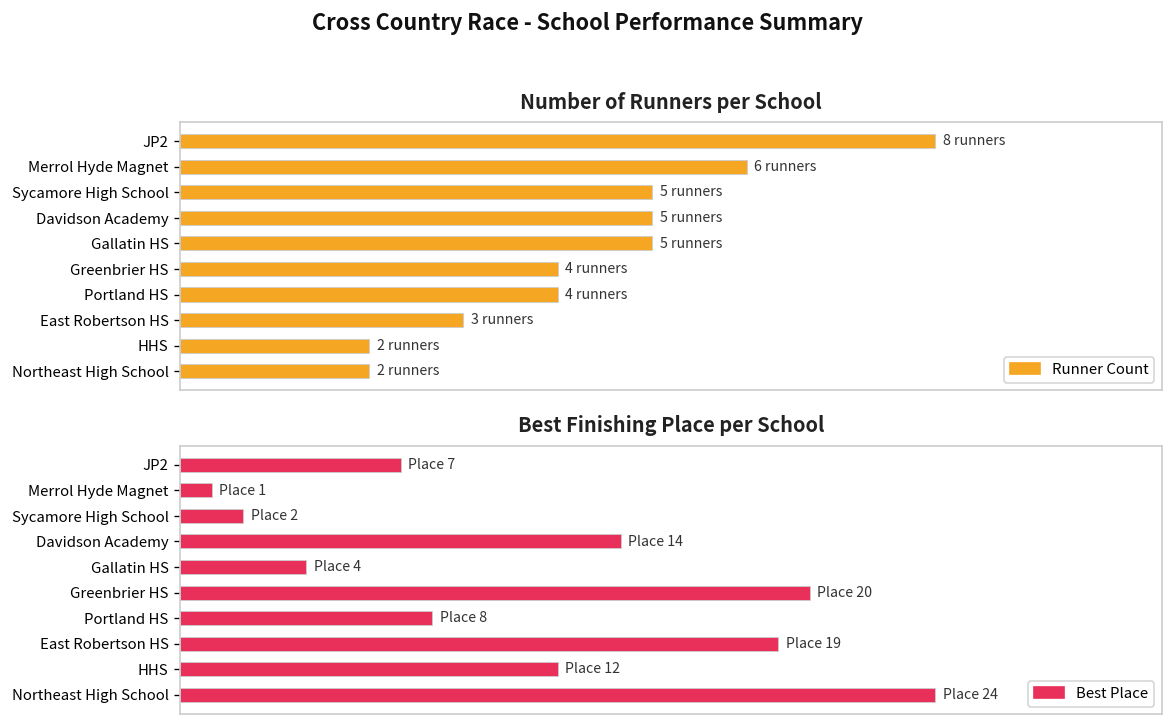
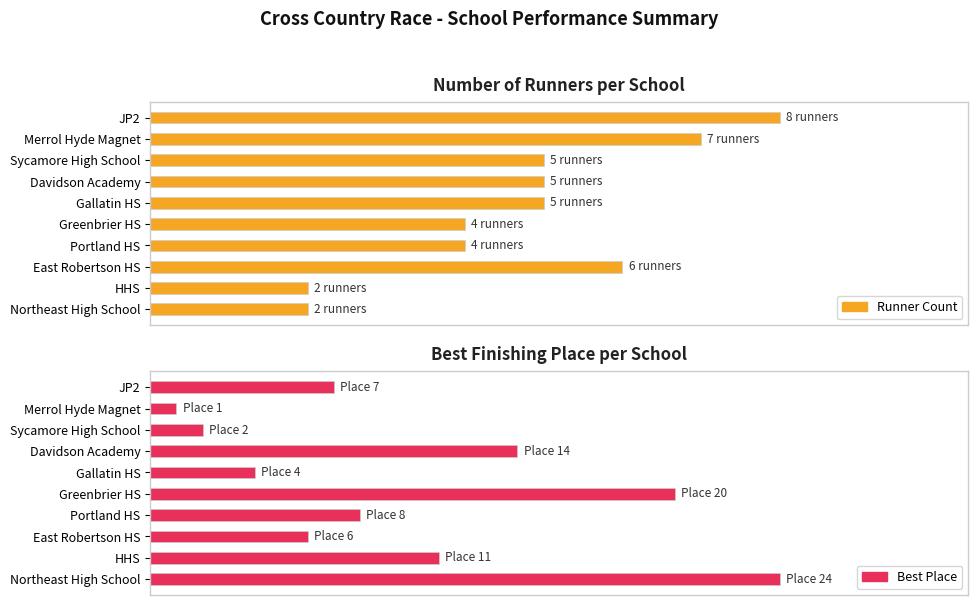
  {
    "Number of Runners per School": {
-     "Merrol Hyde Magnet": 6,
-     "East Robertson HS": 3
+     "Merrol Hyde Magnet": 7,
+     "East Robertson HS": 6
    },
    "Best Finishing Place per School": {
-     "East Robertson HS": 19,
-     "HHS": 12
+     "East Robertson HS": 6,
+     "HHS": 11
    }
  }
